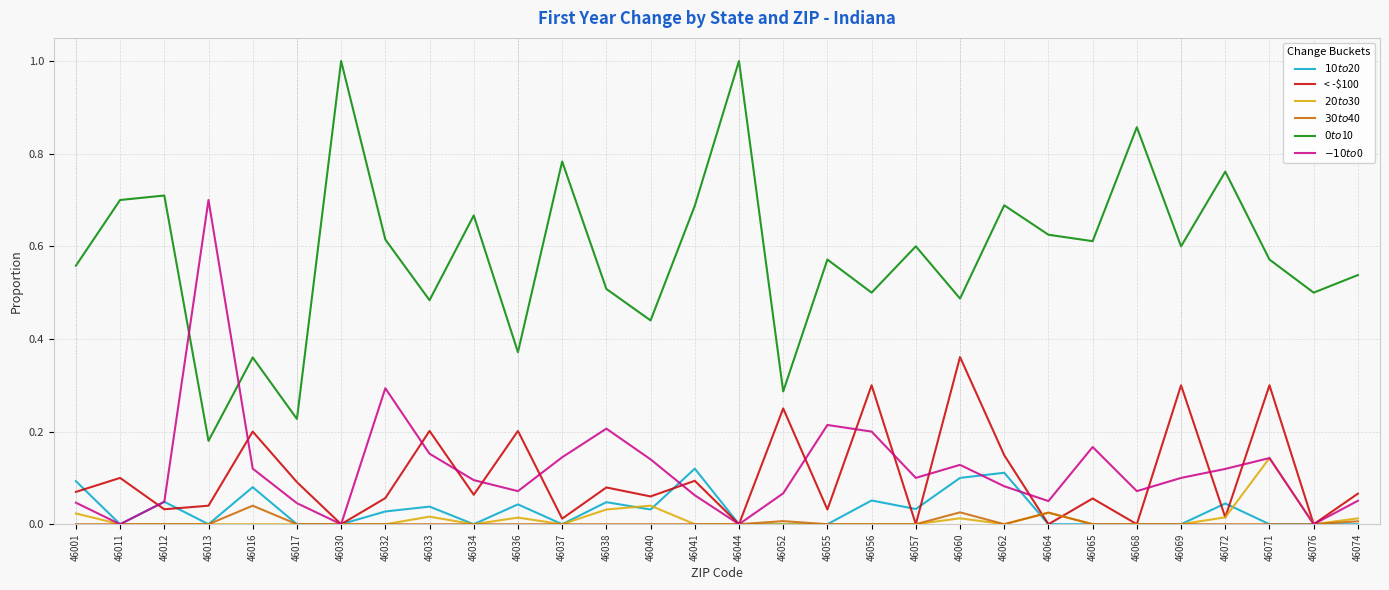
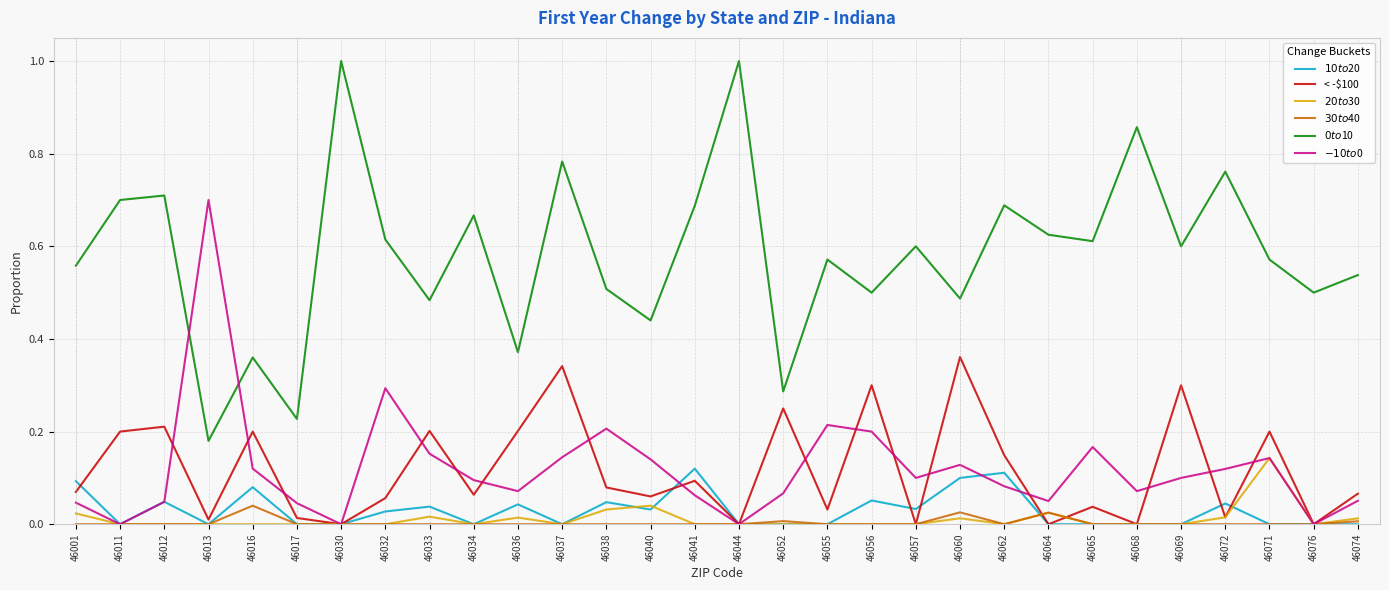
  {
    "< -$100": {
      "46001": 0.07,
-     "46011": 0.1,
-     "46012": 0.03,
-     "46013": 0.04,
+     "46011": 0.2,
+     "46012": 0.21,
+     "46013": 0.01,
      "46016": 0.20,
-     "46017": 0.09,
+     "46017": 0.01,
      "46032": 0.06,
      "46033": 0.20,
      "46034": 0.06,
      "46036": 0.20,
-     "46037": 0.01,
+     "46037": 0.34,
      "46038": 0.08,
      "46040": 0.06,
      "46041": 0.09,
      "46052": 0.25,
      "46055": 0.03,
      "46056": 0.30,
      "46060": 0.36,
      "46062": 0.15,
-     "46065": 0.06,
+     "46065": 0.04,
      "46069": 0.30,
-     "46071": 0.3,
+     "46071": 0.2,
      "46074": 0.07
    }
  }
